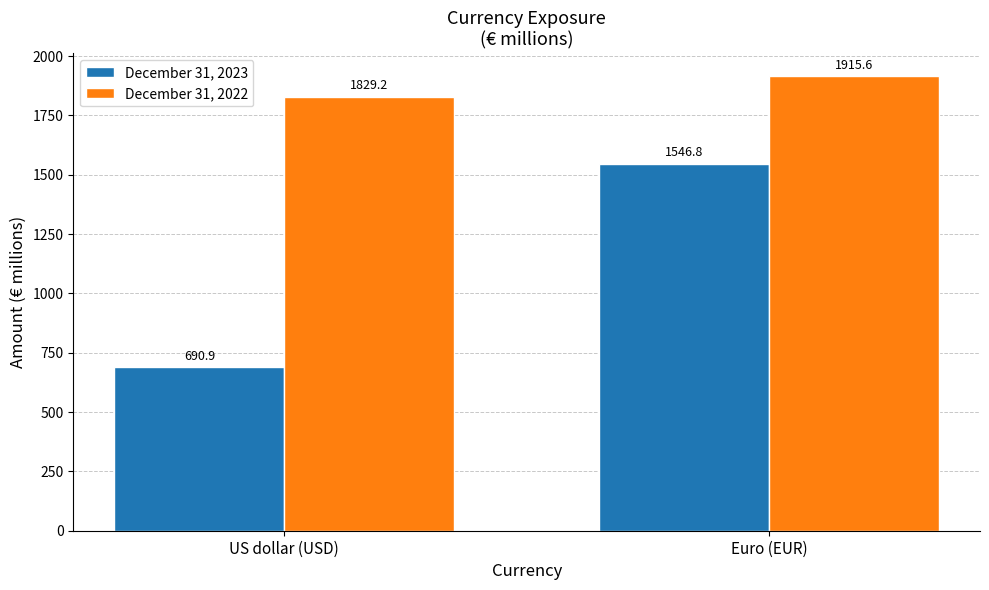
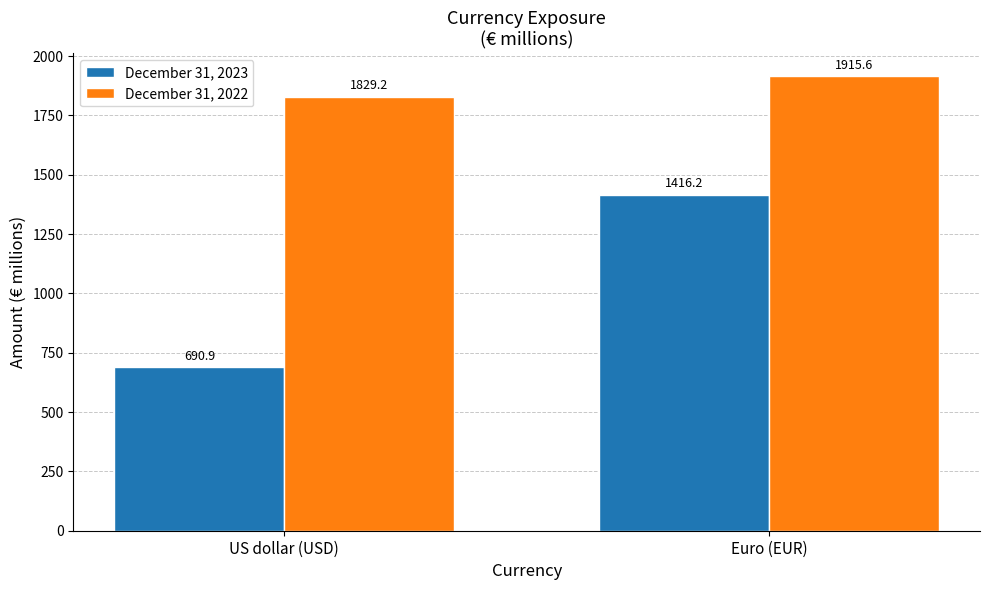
  {
    "December 31, 2023": {
      "US dollar (USD)": 690.9,
-     "Euro (EUR)": 1546.8
+     "Euro (EUR)": 1416.2
    },
    "December 31, 2022": {
      "US dollar (USD)": 1829.2,
      "Euro (EUR)": 1915.6
    }
  }
